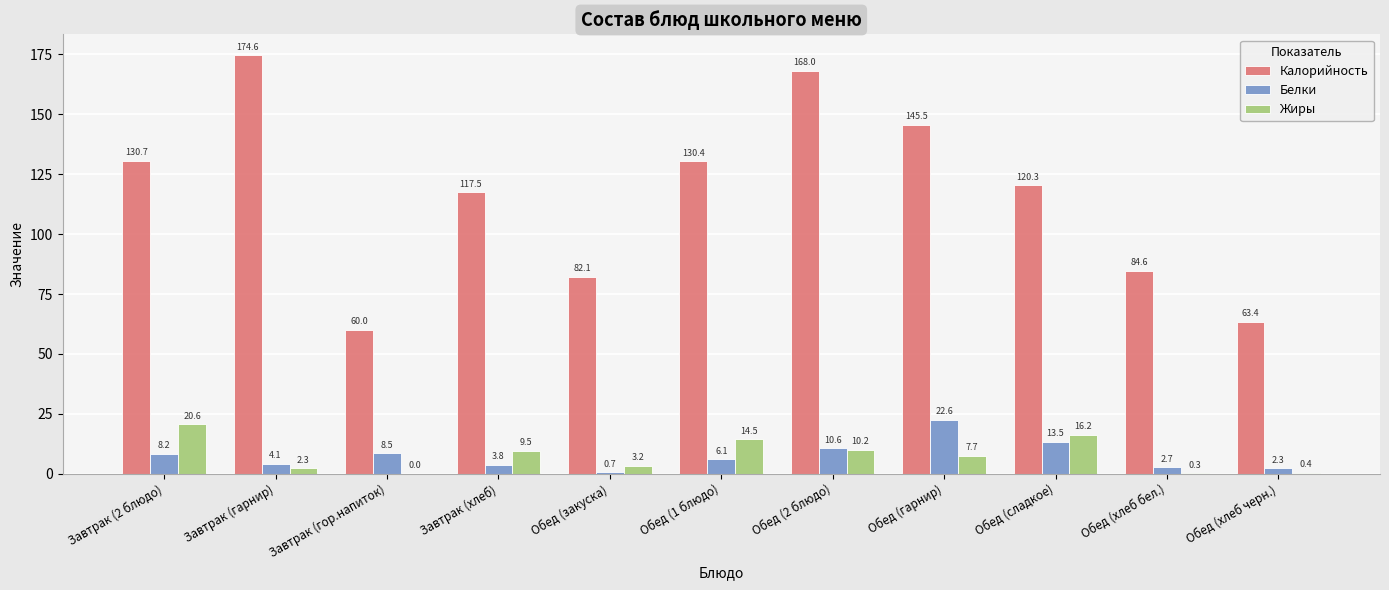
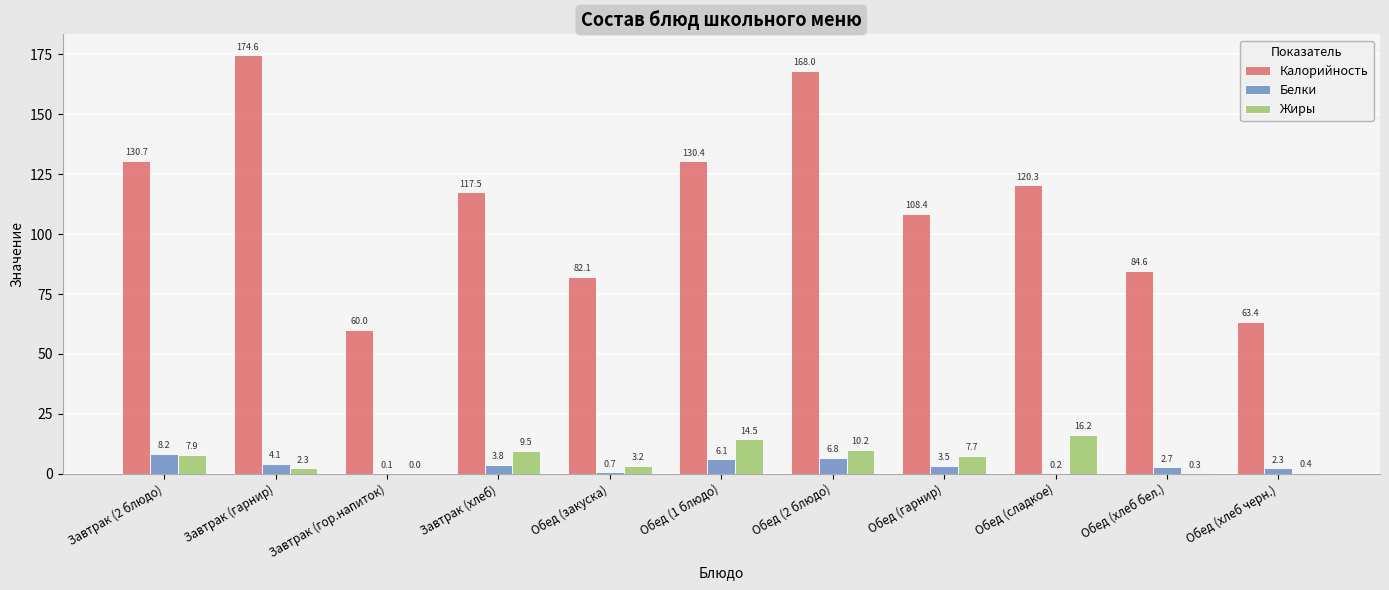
  {
    "Калорийность": {
      "Завтрак (2 блюдо)": 130.7,
      "Завтрак (гарнир)": 174.6,
      "Завтрак (гор.напиток)": 60.0,
      "Завтрак (хлеб)": 117.5,
      "Обед (закуска)": 82.1,
      "Обед (1 блюдо)": 130.4,
      "Обед (2 блюдо)": 168.0,
-     "Обед (гарнир)": 145.5,
+     "Обед (гарнир)": 108.4,
      "Обед (сладкое)": 120.3,
      "Обед (хлеб бел.)": 84.6,
      "Обед (хлеб черн.)": 63.4
    },
    "Белки": {
      "Завтрак (2 блюдо)": 8.2,
      "Завтрак (гарнир)": 4.1,
-     "Завтрак (гор.напиток)": 8.5,
+     "Завтрак (гор.напиток)": 0.1,
      "Завтрак (хлеб)": 3.8,
      "Обед (закуска)": 0.7,
      "Обед (1 блюдо)": 6.1,
-     "Обед (2 блюдо)": 10.6,
-     "Обед (гарнир)": 22.6,
-     "Обед (сладкое)": 13.5,
+     "Обед (2 блюдо)": 6.8,
+     "Обед (гарнир)": 3.5,
+     "Обед (сладкое)": 0.2,
      "Обед (хлеб бел.)": 2.7,
      "Обед (хлеб черн.)": 2.3
    },
    "Жиры": {
-     "Завтрак (2 блюдо)": 20.6,
+     "Завтрак (2 блюдо)": 7.9,
      "Завтрак (гарнир)": 2.3,
      "Завтрак (гор.напиток)": 0.0,
      "Завтрак (хлеб)": 9.5,
      "Обед (закуска)": 3.2,
      "Обед (1 блюдо)": 14.5,
      "Обед (2 блюдо)": 10.2,
      "Обед (гарнир)": 7.7,
      "Обед (сладкое)": 16.2,
      "Обед (хлеб бел.)": 0.3,
      "Обед (хлеб черн.)": 0.4
    }
  }
